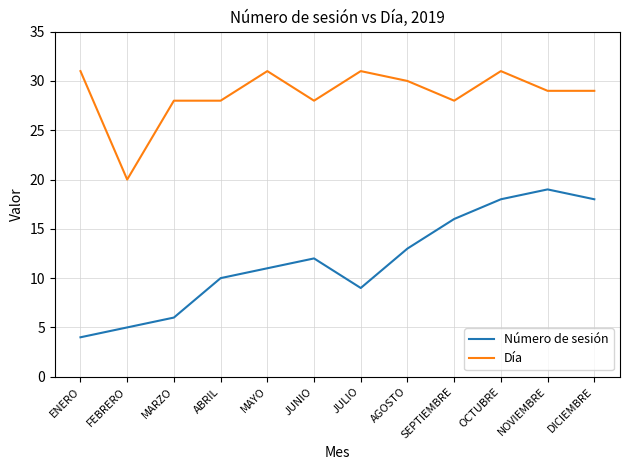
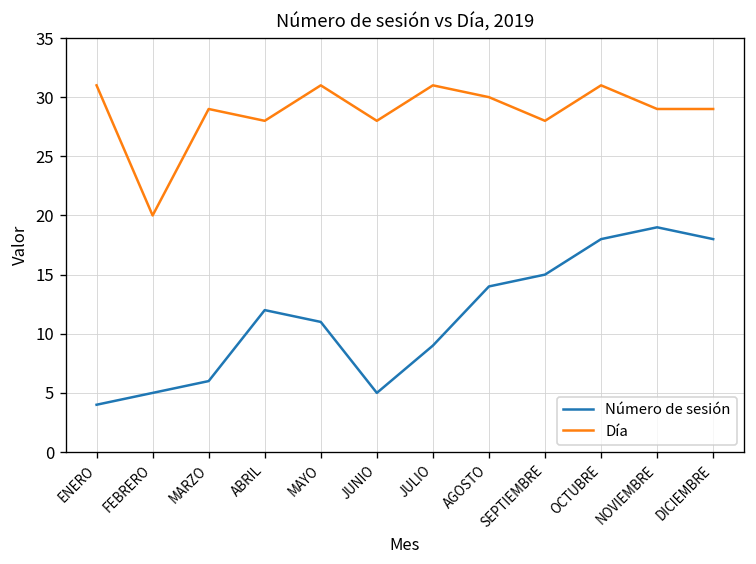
  {
    "Número de sesión": {
      "ENERO": 4,
      "FEBRERO": 5,
      "MARZO": 6,
-     "ABRIL": 10,
+     "ABRIL": 12,
      "MAYO": 11,
-     "JUNIO": 12,
+     "JUNIO": 5,
      "JULIO": 9,
-     "AGOSTO": 13,
-     "SEPTIEMBRE": 16,
+     "AGOSTO": 14,
+     "SEPTIEMBRE": 15,
      "OCTUBRE": 18,
      "NOVIEMBRE": 19,
      "DICIEMBRE": 18
    },
    "Día": {
      "ENERO": 31,
      "FEBRERO": 20,
-     "MARZO": 28,
+     "MARZO": 29,
      "ABRIL": 28,
      "MAYO": 31,
      "JUNIO": 28,
      "JULIO": 31,
      "AGOSTO": 30,
      "SEPTIEMBRE": 28,
      "OCTUBRE": 31,
      "NOVIEMBRE": 29,
      "DICIEMBRE": 29
    }
  }
